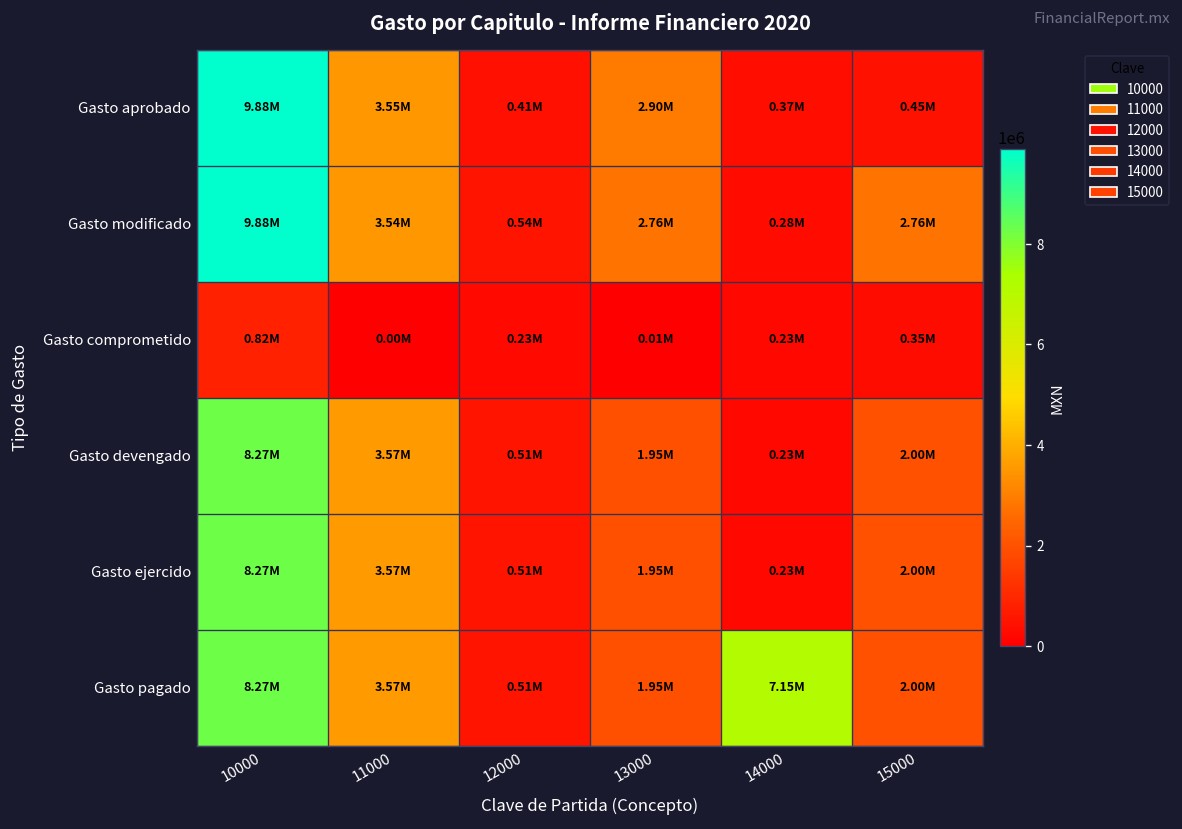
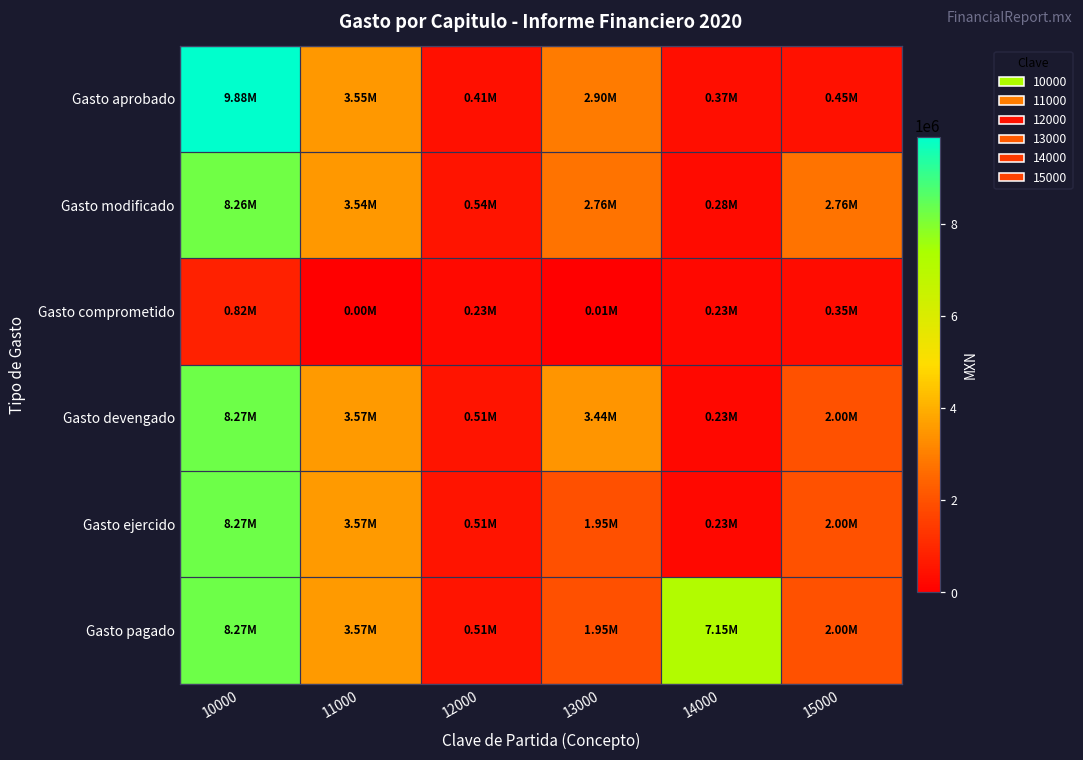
  {
    "Gasto aprobado": {
      "10000": "9.88M",
      "11000": "3.55M",
      "12000": "0.41M",
      "13000": "2.90M",
      "14000": "0.37M",
      "15000": "0.45M"
    },
    "Gasto modificado": {
-     "10000": "9.88M",
+     "10000": "8.26M",
      "11000": "3.54M",
      "12000": "0.54M",
      "13000": "2.76M",
      "14000": "0.28M",
      "15000": "2.76M"
    },
    "Gasto comprometido": {
      "10000": "0.82M",
      "11000": "0.00M",
      "12000": "0.23M",
      "13000": "0.01M",
      "14000": "0.23M",
      "15000": "0.35M"
    },
    "Gasto devengado": {
      "10000": "8.27M",
      "11000": "3.57M",
      "12000": "0.51M",
-     "13000": "1.95M",
+     "13000": "3.44M",
      "14000": "0.23M",
      "15000": "2.00M"
    },
    "Gasto ejercido": {
      "10000": "8.27M",
      "11000": "3.57M",
      "12000": "0.51M",
      "13000": "1.95M",
      "14000": "0.23M",
      "15000": "2.00M"
    },
    "Gasto pagado": {
      "10000": "8.27M",
      "11000": "3.57M",
      "12000": "0.51M",
      "13000": "1.95M",
      "14000": "7.15M",
      "15000": "2.00M"
    }
  }
